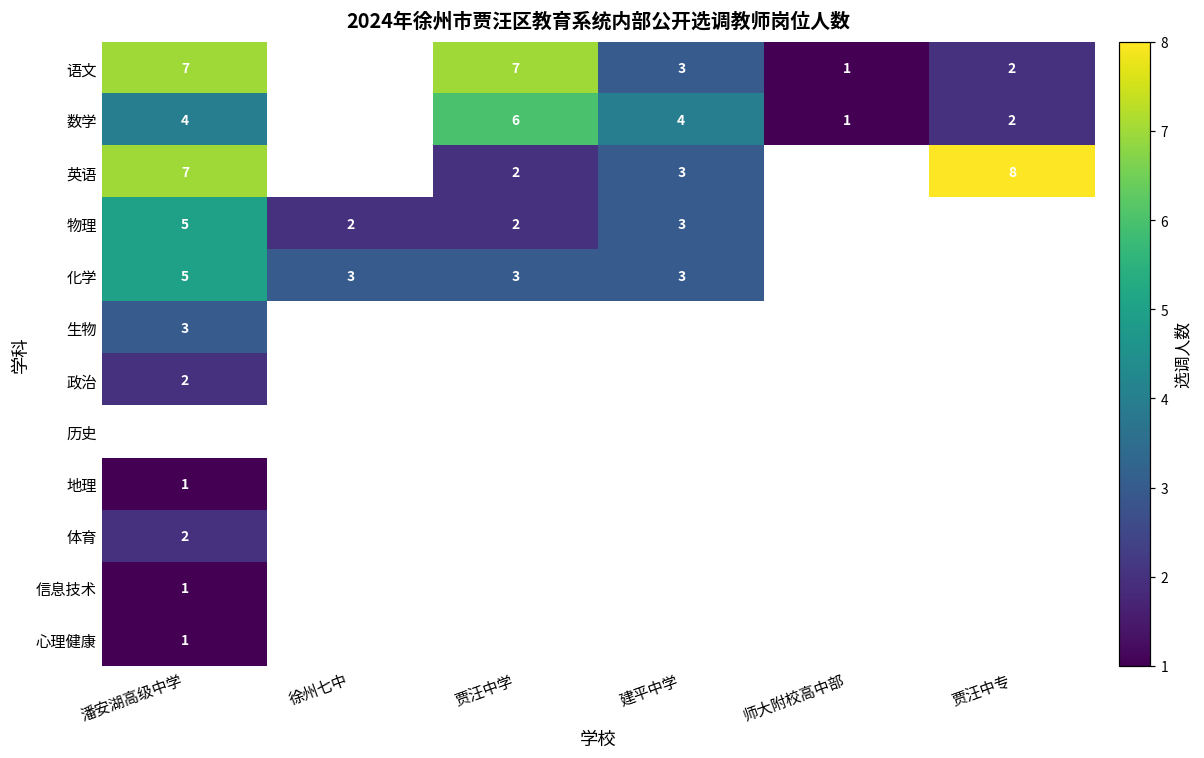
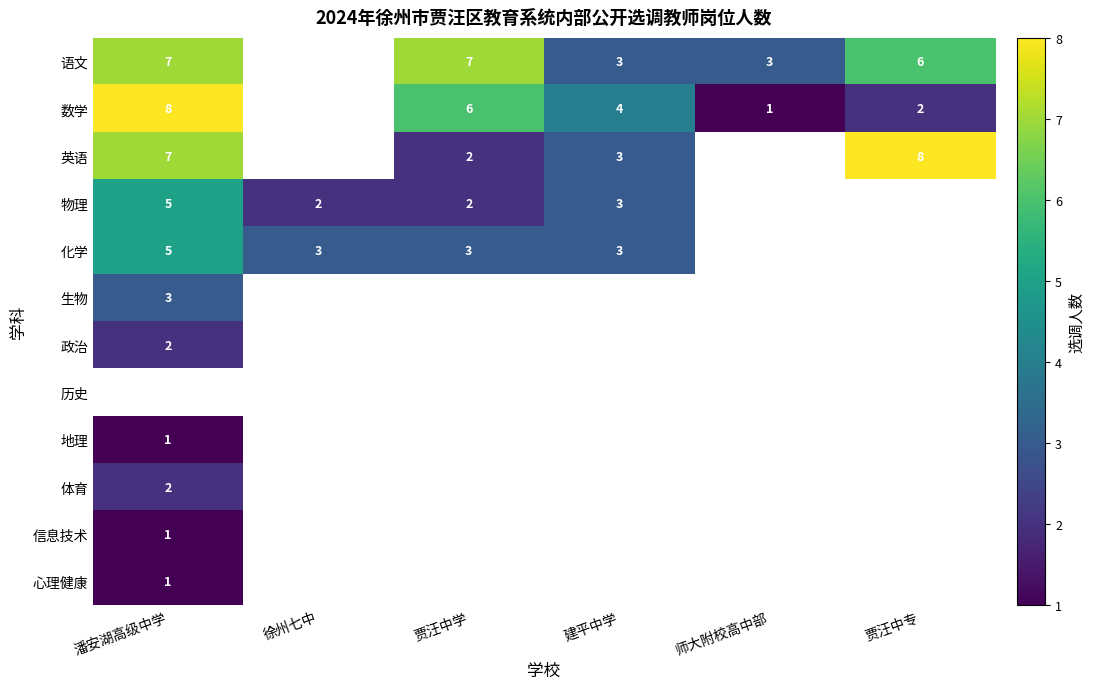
  {
    "语文": {
      "潘安湖高级中学": 7,
      "贾汪中学": 7,
      "建平中学": 3,
-     "师大附校高中部": 1,
-     "贾汪中专": 2
+     "师大附校高中部": 3,
+     "贾汪中专": 6
    },
    "数学": {
-     "潘安湖高级中学": 4,
+     "潘安湖高级中学": 8,
      "贾汪中学": 6,
      "建平中学": 4,
      "师大附校高中部": 1,
      "贾汪中专": 2
    },
    "英语": {
      "潘安湖高级中学": 7,
      "贾汪中学": 2,
      "建平中学": 3,
      "贾汪中专": 8
    },
    "物理": {
      "潘安湖高级中学": 5,
      "徐州七中": 2,
      "贾汪中学": 2,
      "建平中学": 3
    },
    "化学": {
      "潘安湖高级中学": 5,
      "徐州七中": 3,
      "贾汪中学": 3,
      "建平中学": 3
    },
    "生物": {
      "潘安湖高级中学": 3
    },
    "政治": {
      "潘安湖高级中学": 2
    },
    "地理": {
      "潘安湖高级中学": 1
    },
    "体育": {
      "潘安湖高级中学": 2
    },
    "信息技术": {
      "潘安湖高级中学": 1
    },
    "心理健康": {
      "潘安湖高级中学": 1
    }
  }
